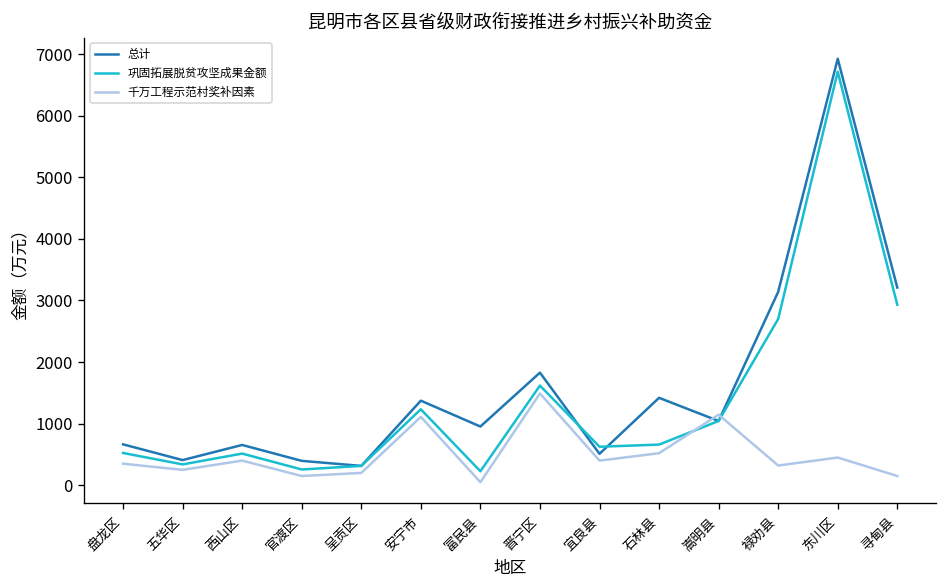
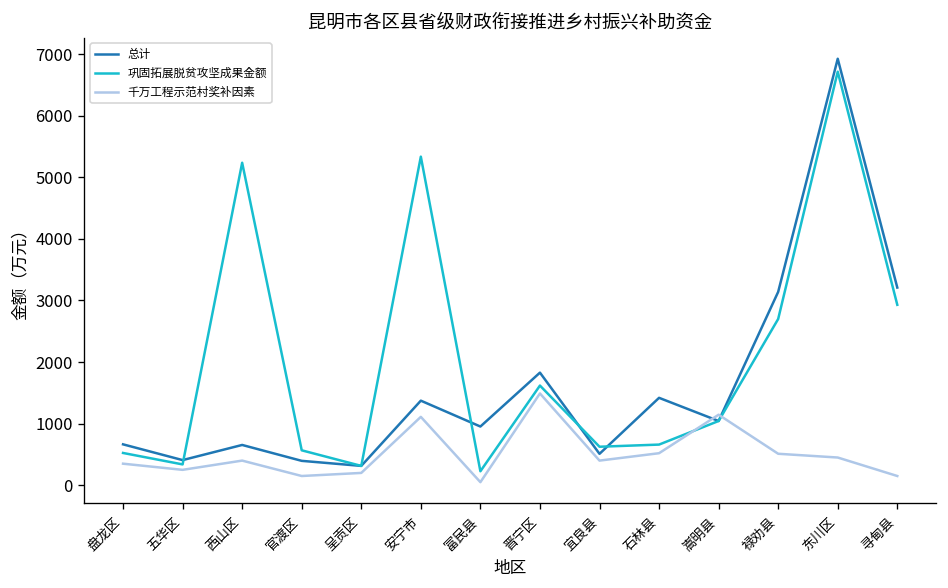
  {
    "总计": {
      "盘龙区": 700,
      "五华区": 400,
      "西山区": 700,
      "官渡区": 400,
      "安宁市": 1400,
      "富民县": 1000,
      "晋宁区": 1800,
      "宜良县": 500,
      "石林县": 1400,
      "禄劝县": 3100,
      "东川区": 6900,
      "寻甸县": 3200
    },
    "巩固拓展脱贫攻坚成果金额": {
      "盘龙区": 500,
      "五华区": 300,
-     "西山区": 500,
-     "官渡区": 300,
-     "安宁市": 1200,
+     "西山区": 5200,
+     "官渡区": 600,
+     "安宁市": 5300,
      "富民县": 200,
      "晋宁区": 1600,
      "宜良县": 600,
      "石林县": 700,
      "禄劝县": 2700,
      "东川区": 6700,
      "寻甸县": 2900
    },
    "千万工程示范村奖补因素": {
      "盘龙区": 400,
      "五华区": 300,
      "西山区": 400,
      "官渡区": 200,
      "呈贡区": 200,
      "安宁市": 1100,
      "富民县": 100,
      "晋宁区": 1500,
      "宜良县": 400,
      "石林县": 500,
      "嵩明县": 1100,
-     "禄劝县": 300,
+     "禄劝县": 500,
      "东川区": 500,
      "寻甸县": 200
    }
  }
